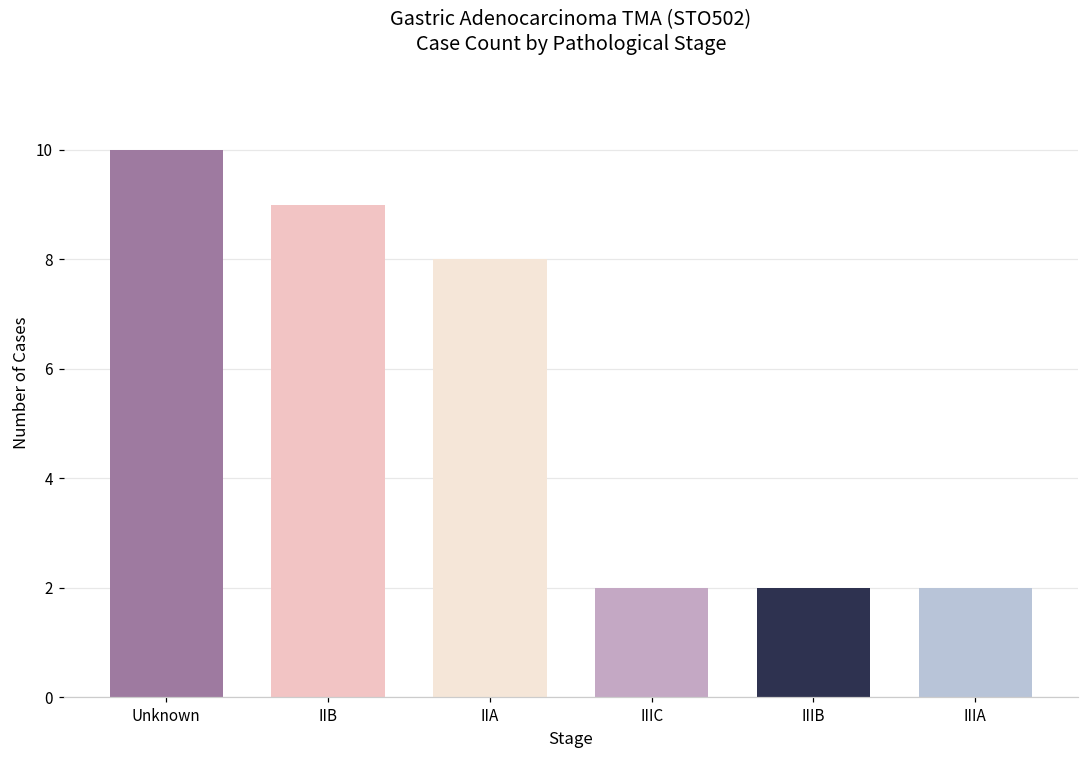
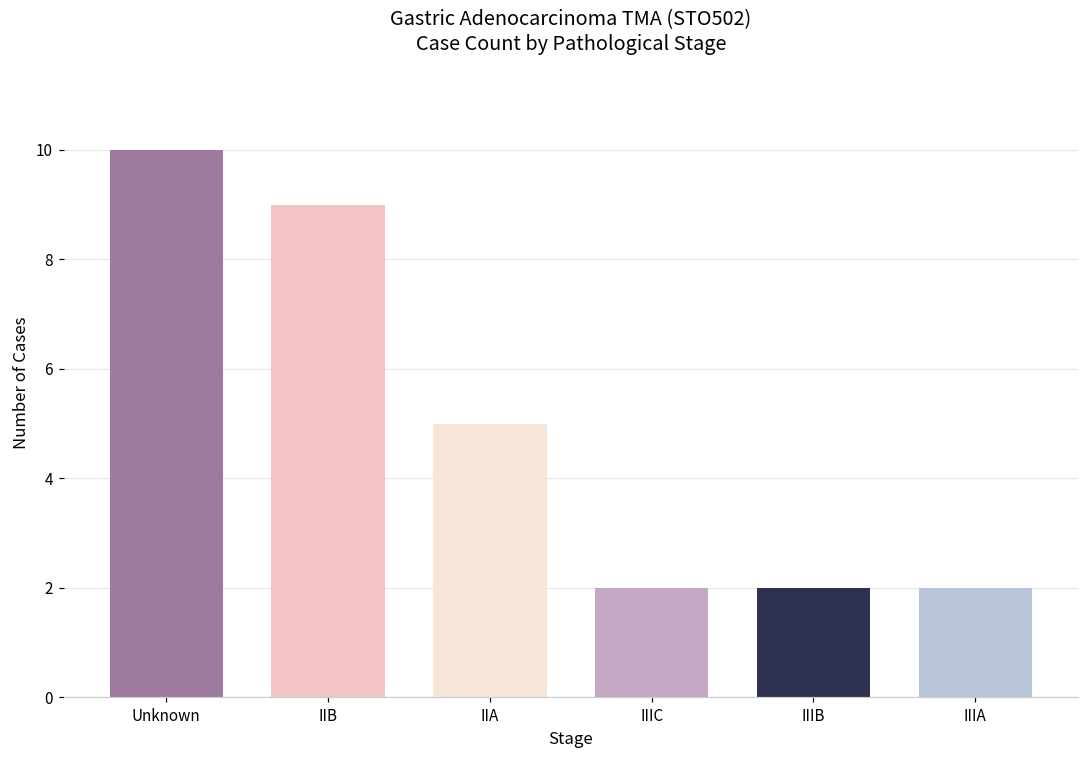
  {
    "Unknown": 10,
    "IIB": 9,
-   "IIA": 8,
+   "IIA": 5,
    "IIIC": 2,
    "IIIB": 2,
    "IIIA": 2
  }
